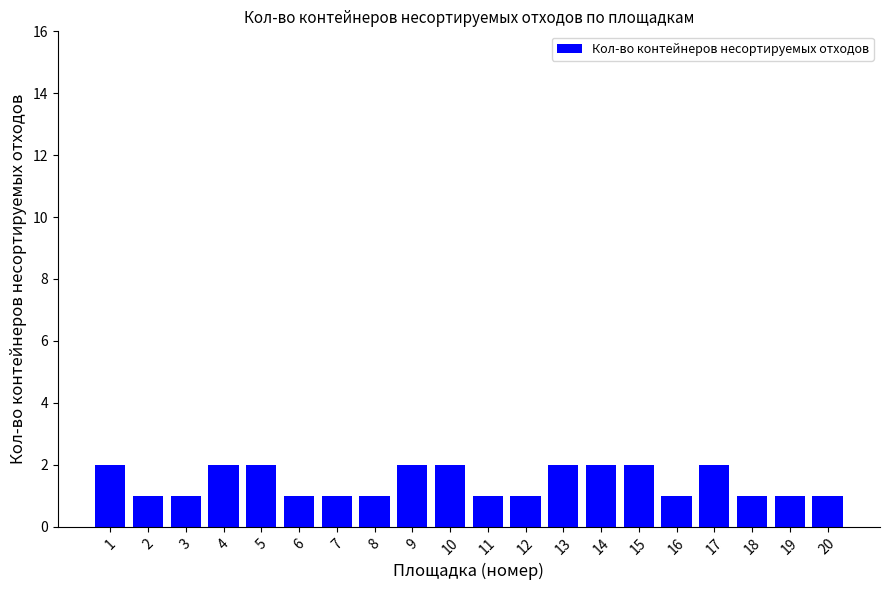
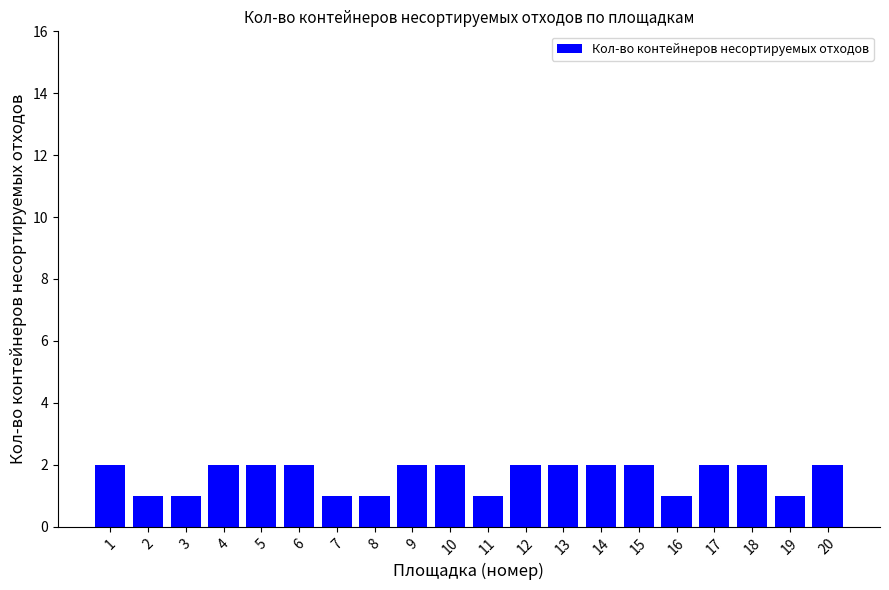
  {
    "1": 2,
    "2": 1,
    "3": 1,
    "4": 2,
    "5": 2,
-   "6": 1,
+   "6": 2,
    "7": 1,
    "8": 1,
    "9": 2,
    "10": 2,
    "11": 1,
-   "12": 1,
+   "12": 2,
    "13": 2,
    "14": 2,
    "15": 2,
    "16": 1,
    "17": 2,
-   "18": 1,
+   "18": 2,
    "19": 1,
-   "20": 1
+   "20": 2
  }
